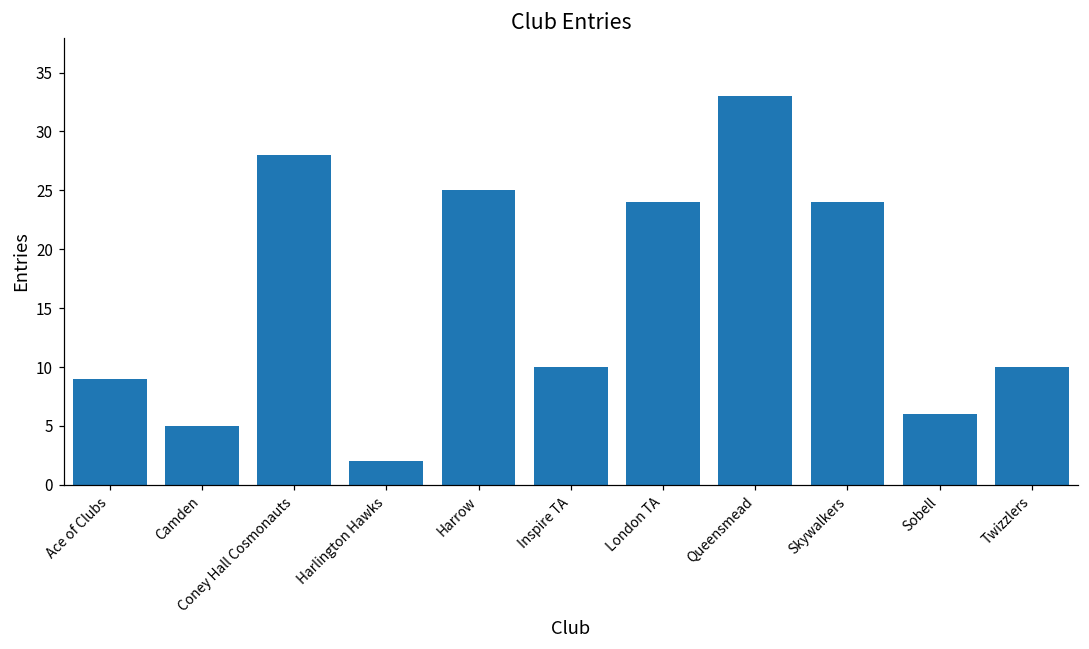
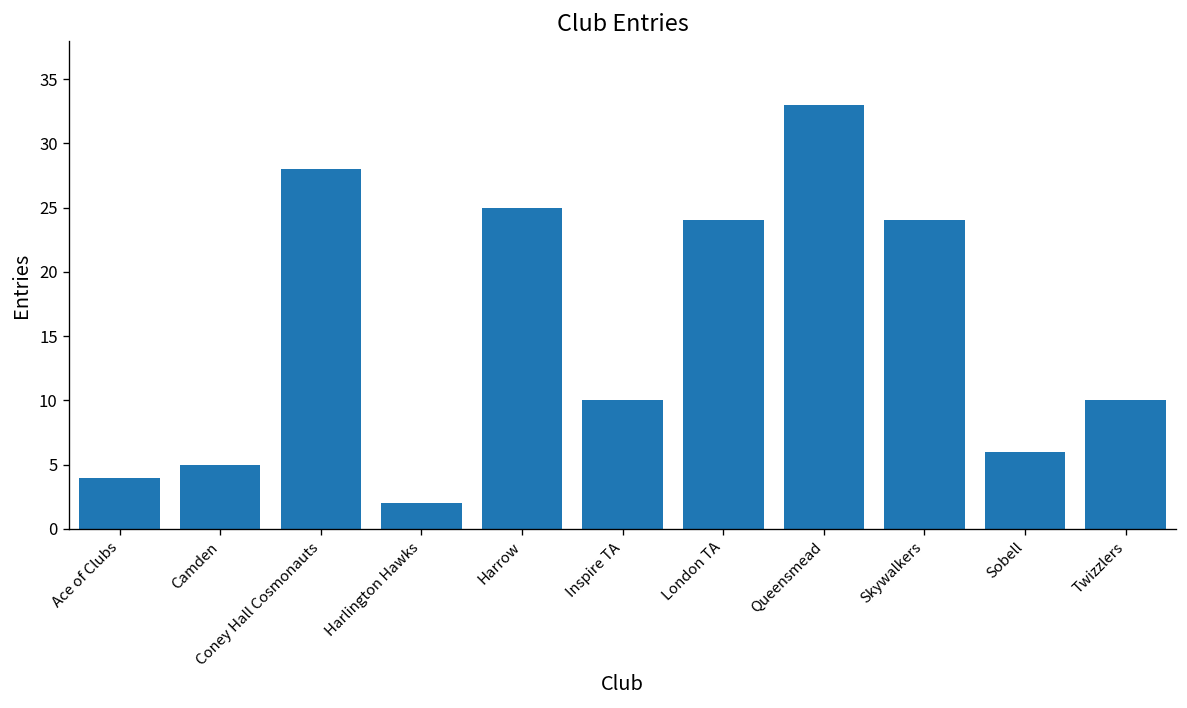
  {
-   "Ace of Clubs": 9,
+   "Ace of Clubs": 4,
    "Camden": 5,
    "Coney Hall Cosmonauts": 28,
    "Harlington Hawks": 2,
    "Harrow": 25,
    "Inspire TA": 10,
    "London TA": 24,
    "Queensmead": 33,
    "Skywalkers": 24,
    "Sobell": 6,
    "Twizzlers": 10
  }
